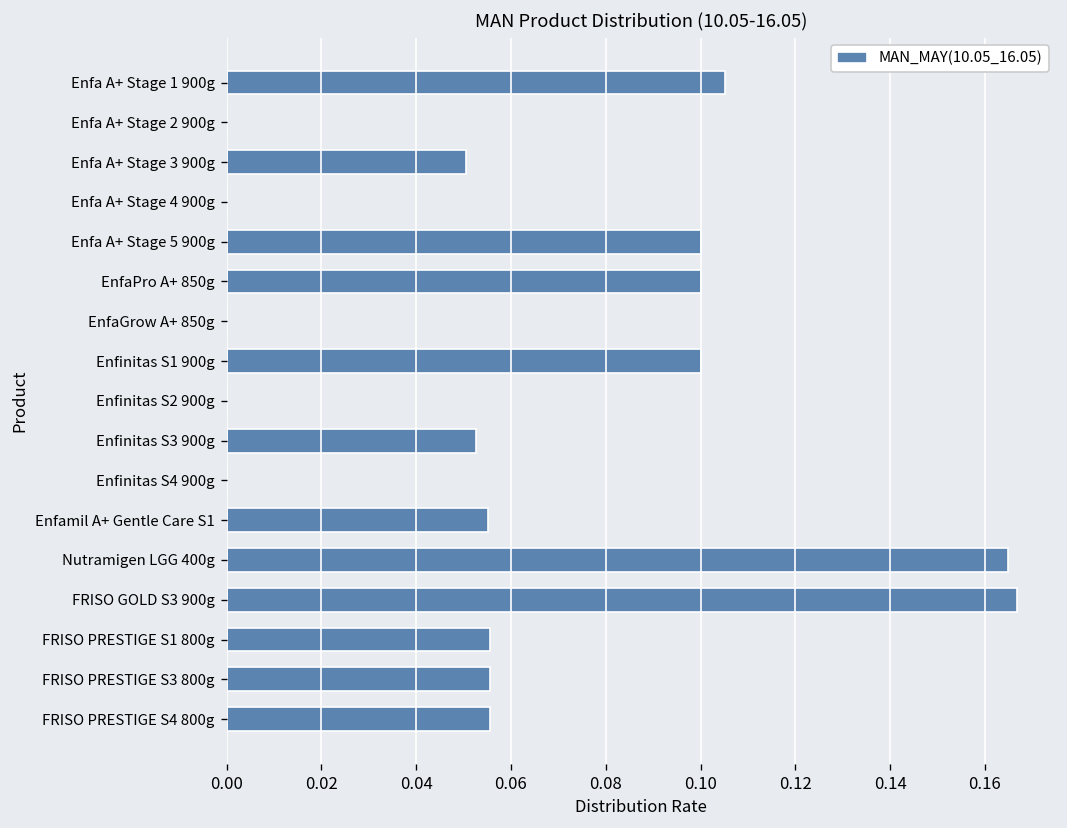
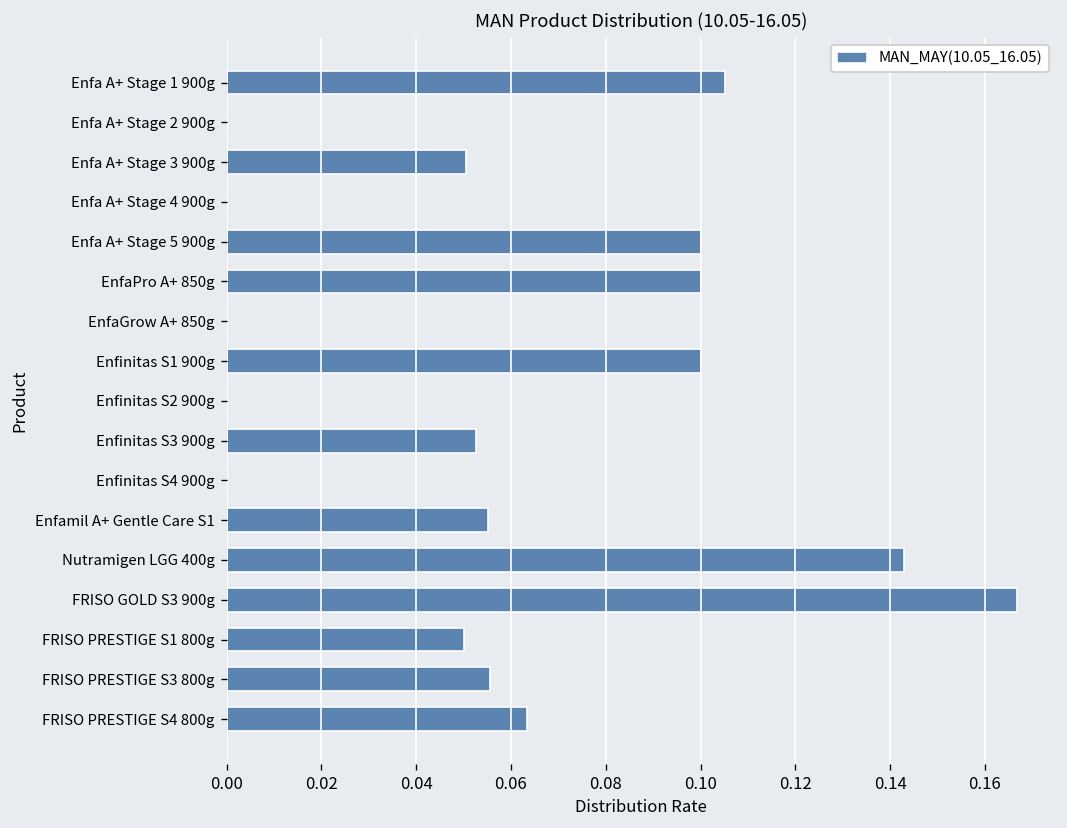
  {
    "Enfa A+ Stage 1 900g": 0.105,
    "Enfa A+ Stage 2 900g": 0.000,
    "Enfa A+ Stage 3 900g": 0.051,
    "Enfa A+ Stage 4 900g": 0.000,
    "Enfa A+ Stage 5 900g": 0.100,
    "EnfaPro A+ 850g": 0.100,
    "EnfaGrow A+ 850g": 0.000,
    "Enfinitas S1 900g": 0.100,
    "Enfinitas S2 900g": 0.000,
    "Enfinitas S3 900g": 0.053,
    "Enfinitas S4 900g": 0.000,
    "Enfamil A+ Gentle Care S1": 0.055,
-   "Nutramigen LGG 400g": 0.165,
+   "Nutramigen LGG 400g": 0.143,
    "FRISO GOLD S3 900g": 0.167,
-   "FRISO PRESTIGE S1 800g": 0.056,
+   "FRISO PRESTIGE S1 800g": 0.050,
    "FRISO PRESTIGE S3 800g": 0.056,
-   "FRISO PRESTIGE S4 800g": 0.056
+   "FRISO PRESTIGE S4 800g": 0.063
  }
